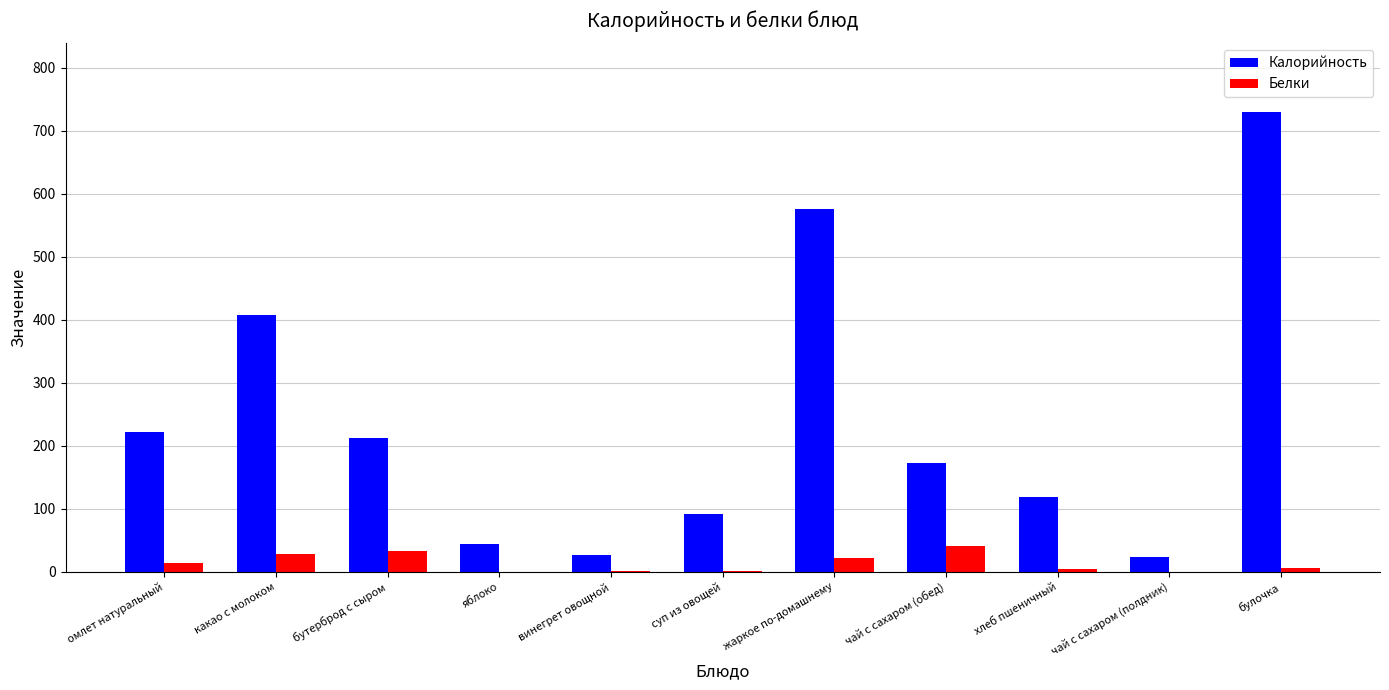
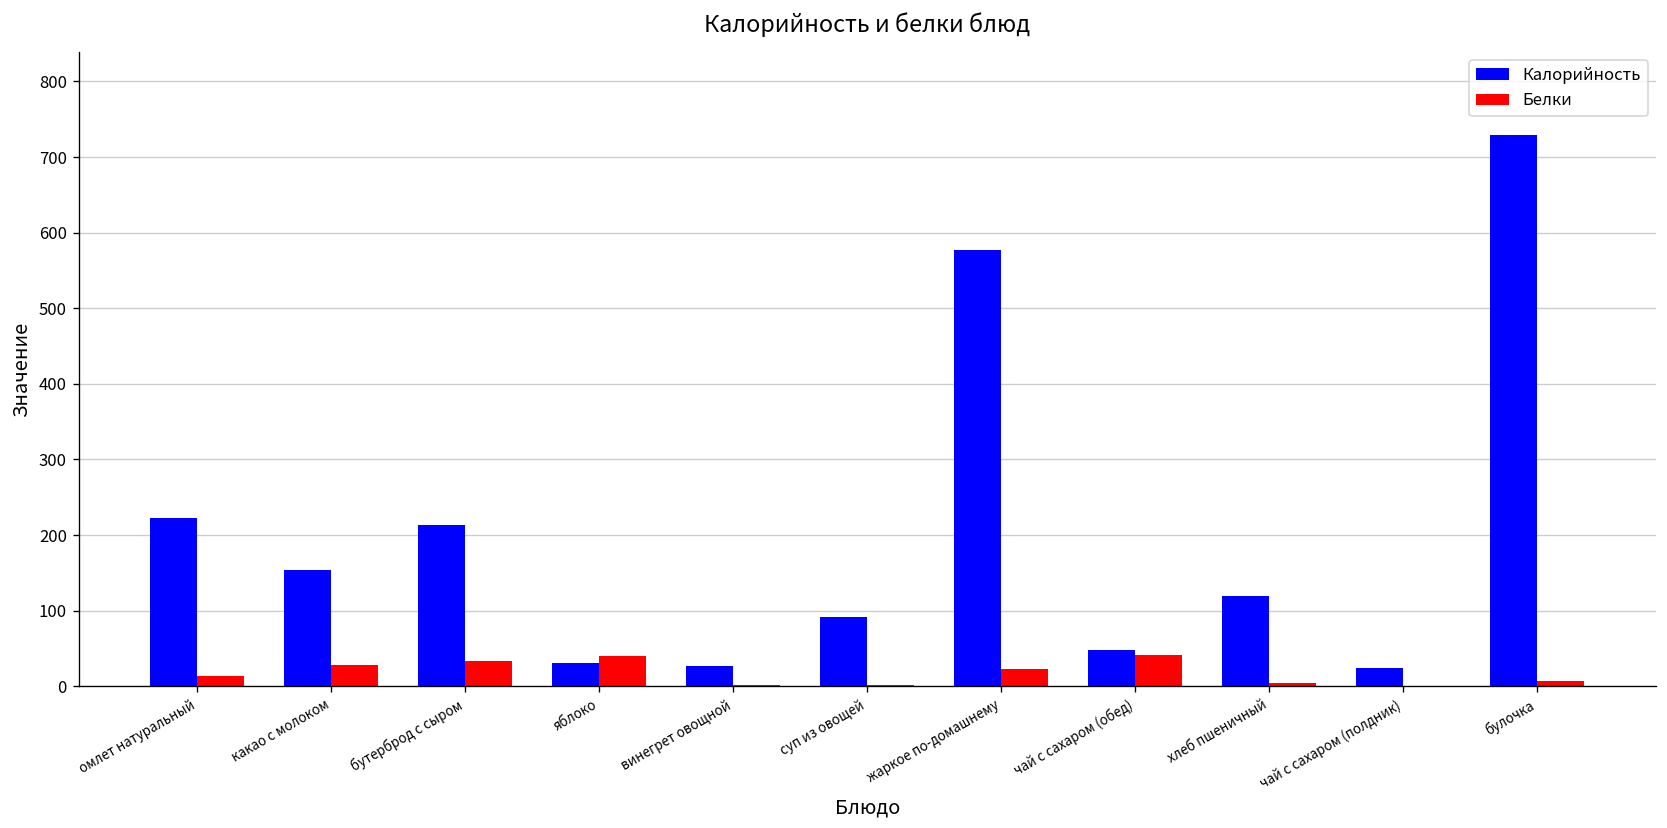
  {
    "Калорийность": {
      "омлет натуральный": 220,
-     "какао с молоком": 410,
+     "какао с молоком": 150,
      "бутерброд с сыром": 210,
-     "яблоко": 40,
+     "яблоко": 30,
      "винегрет овощной": 30,
      "суп из овощей": 90,
      "жаркое по-домашнему": 580,
-     "чай с сахаром (обед)": 170,
+     "чай с сахаром (обед)": 50,
      "хлеб пшеничный": 120,
      "чай с сахаром (полдник)": 20,
      "булочка": 730
    },
    "Белки": {
      "омлет натуральный": 10,
      "какао с молоком": 30,
      "бутерброд с сыром": 30,
-     "яблоко": 0,
+     "яблоко": 40,
      "жаркое по-домашнему": 20,
      "чай с сахаром (обед)": 40,
      "хлеб пшеничный": 0,
      "булочка": 10
    }
  }
